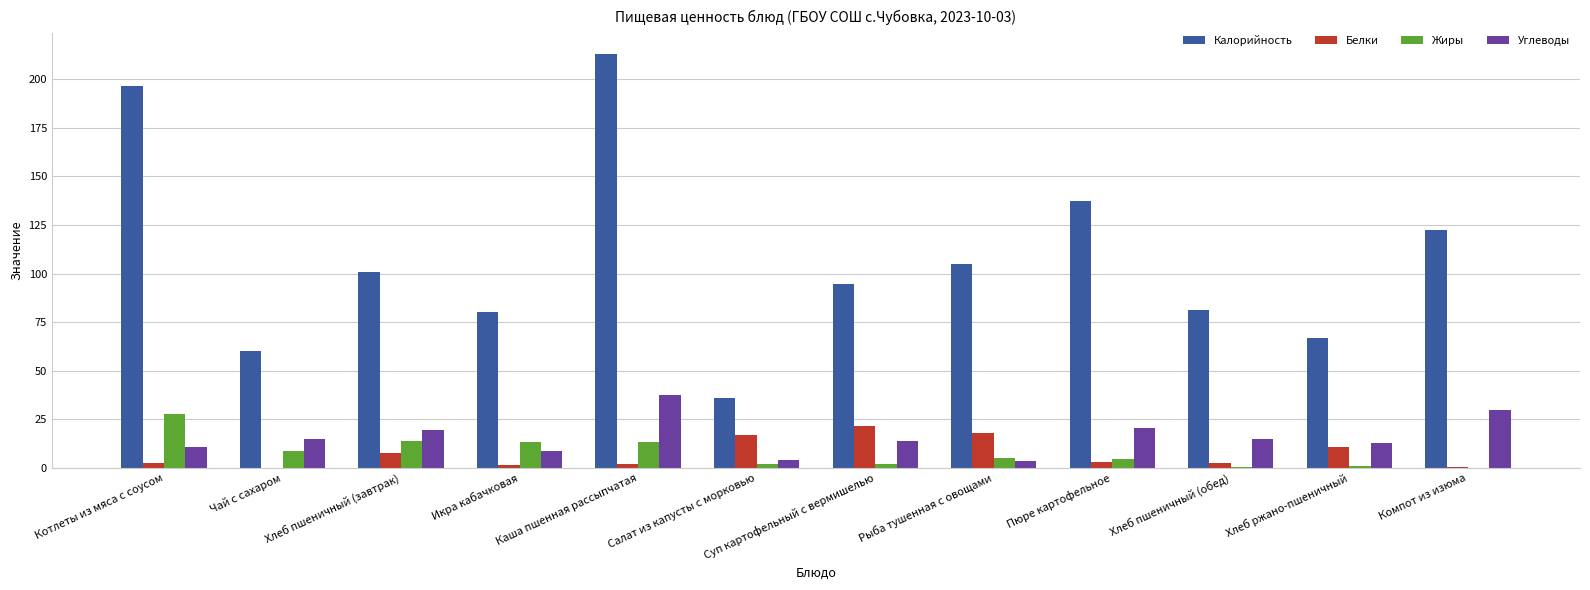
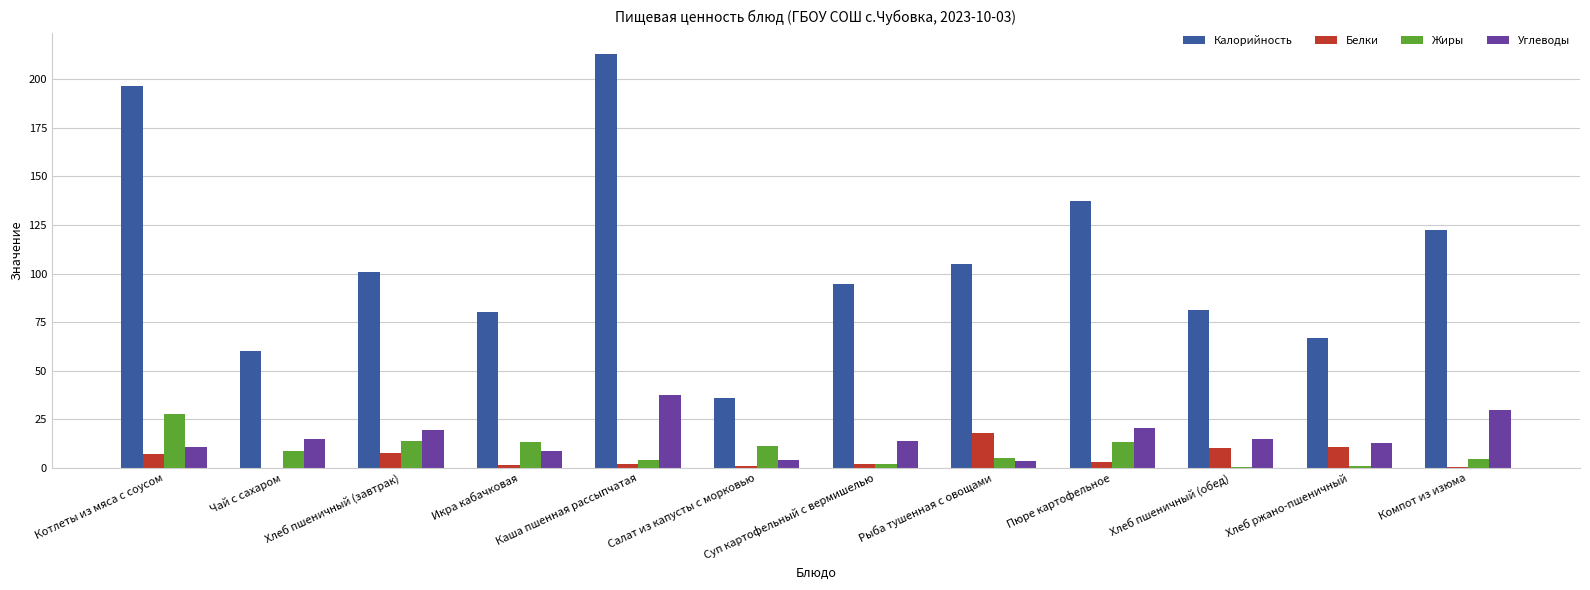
  {
    "Белки": {
-     "Котлеты из мяса с соусом": 2,
+     "Котлеты из мяса с соусом": 7,
      "Хлеб пшеничный (завтрак)": 8,
      "Икра кабачковая": 2,
      "Каша пшенная рассыпчатая": 2,
-     "Салат из капусты с морковью": 17,
-     "Суп картофельный с вермишелью": 21,
+     "Салат из капусты с морковью": 1,
+     "Суп картофельный с вермишелью": 2,
      "Рыба тушенная с овощами": 18,
      "Пюре картофельное": 3,
-     "Хлеб пшеничный (обед)": 2,
+     "Хлеб пшеничный (обед)": 10,
      "Хлеб ржано-пшеничный": 11
    },
    "Жиры": {
      "Котлеты из мяса с соусом": 28,
      "Чай с сахаром": 9,
      "Хлеб пшеничный (завтрак)": 14,
      "Икра кабачковая": 13,
-     "Каша пшенная рассыпчатая": 13,
-     "Салат из капусты с морковью": 2,
+     "Каша пшенная рассыпчатая": 4,
+     "Салат из капусты с морковью": 11,
      "Суп картофельный с вермишелью": 2,
      "Рыба тушенная с овощами": 5,
-     "Пюре картофельное": 5,
-     "Компот из изюма": 0
+     "Пюре картофельное": 13,
+     "Компот из изюма": 5
    }
  }
